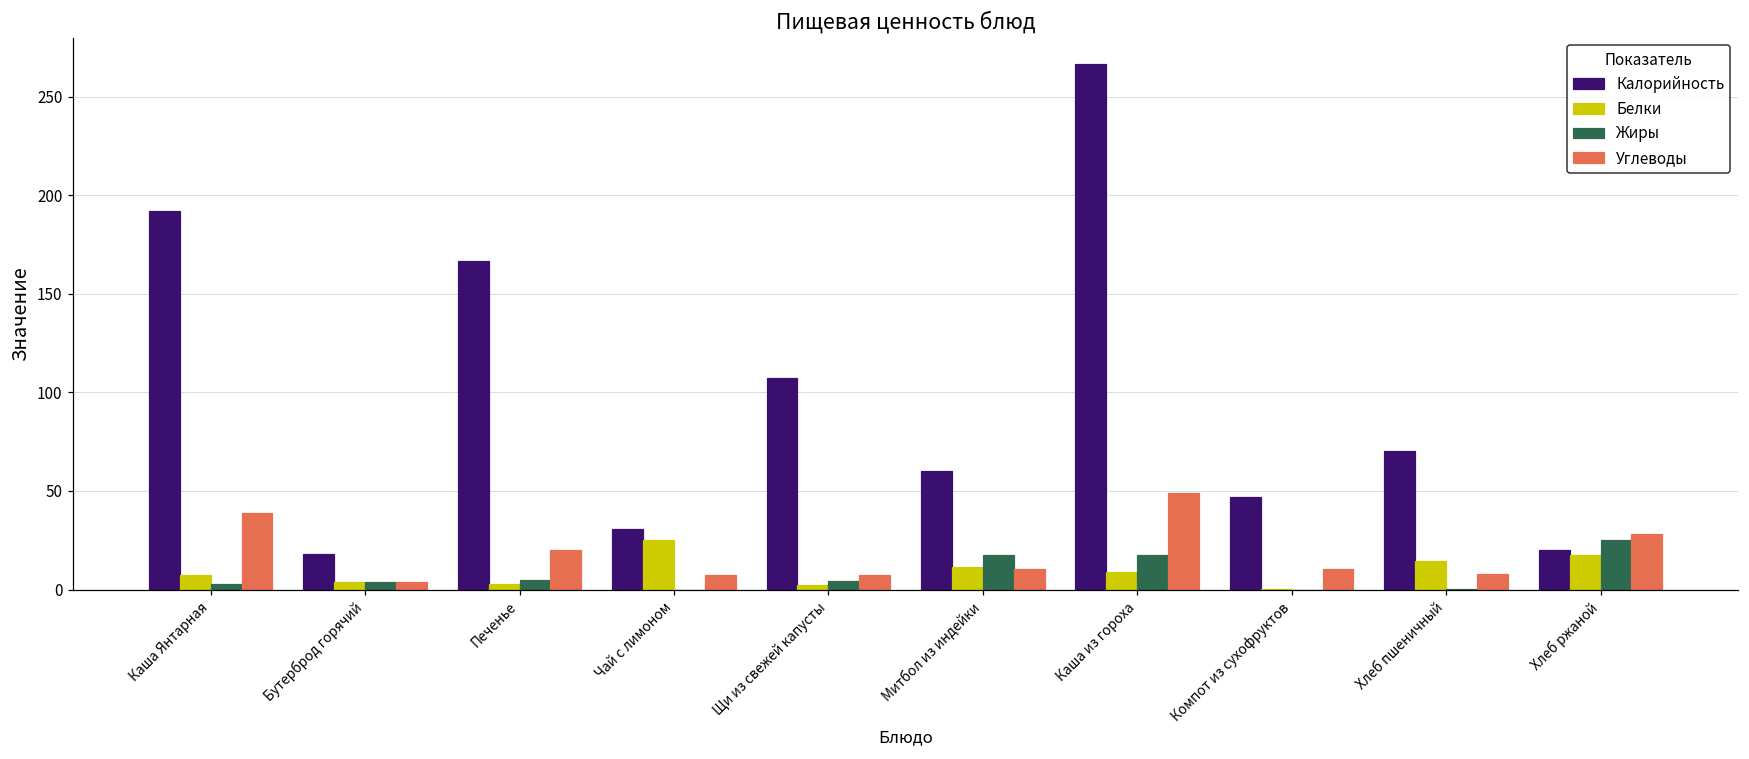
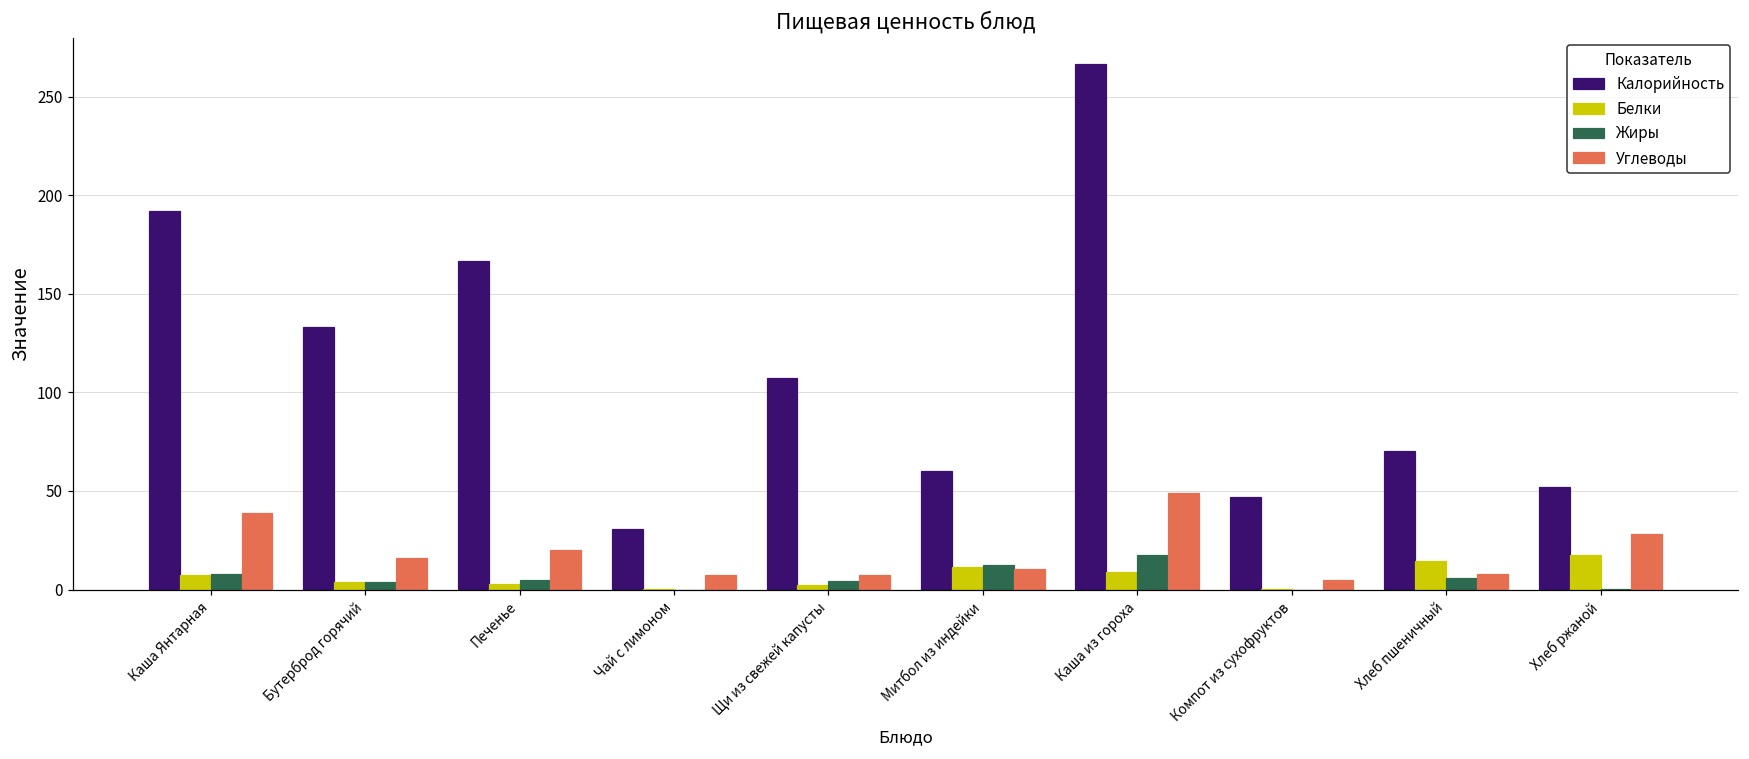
  {
    "Калорийность": {
      "Каша Янтарная": 192,
-     "Бутерброд горячий": 18,
+     "Бутерброд горячий": 133,
      "Печенье": 167,
      "Чай с лимоном": 31,
      "Щи из свежей капусты": 107,
      "Митбол из индейки": 60,
      "Каша из гороха": 266,
      "Компот из сухофруктов": 47,
      "Хлеб пшеничный": 71,
-     "Хлеб ржаной": 20
+     "Хлеб ржаной": 52
    },
    "Белки": {
      "Каша Янтарная": 7,
      "Бутерброд горячий": 4,
      "Печенье": 3,
-     "Чай с лимоном": 25,
+     "Чай с лимоном": 0,
      "Щи из свежей капусты": 2,
      "Митбол из индейки": 12,
      "Каша из гороха": 9,
      "Хлеб пшеничный": 14,
      "Хлеб ржаной": 18
    },
    "Жиры": {
-     "Каша Янтарная": 3,
+     "Каша Янтарная": 8,
      "Бутерброд горячий": 4,
      "Печенье": 5,
      "Чай с лимоном": 0,
      "Щи из свежей капусты": 4,
-     "Митбол из индейки": 17,
+     "Митбол из индейки": 12,
      "Каша из гороха": 17,
      "Компот из сухофруктов": 0,
-     "Хлеб пшеничный": 0,
-     "Хлеб ржаной": 25
+     "Хлеб пшеничный": 6,
+     "Хлеб ржаной": 0
    },
    "Углеводы": {
      "Каша Янтарная": 39,
-     "Бутерброд горячий": 4,
+     "Бутерброд горячий": 16,
      "Печенье": 20,
      "Чай с лимоном": 7,
      "Щи из свежей капусты": 7,
      "Митбол из индейки": 10,
      "Каша из гороха": 49,
-     "Компот из сухофруктов": 11,
+     "Компот из сухофруктов": 5,
      "Хлеб пшеничный": 8,
      "Хлеб ржаной": 28
    }
  }
